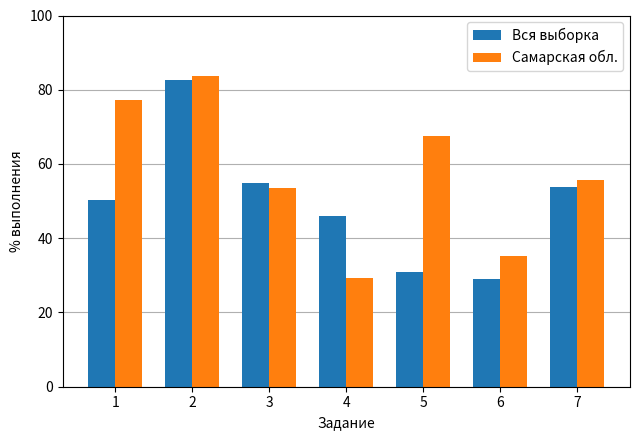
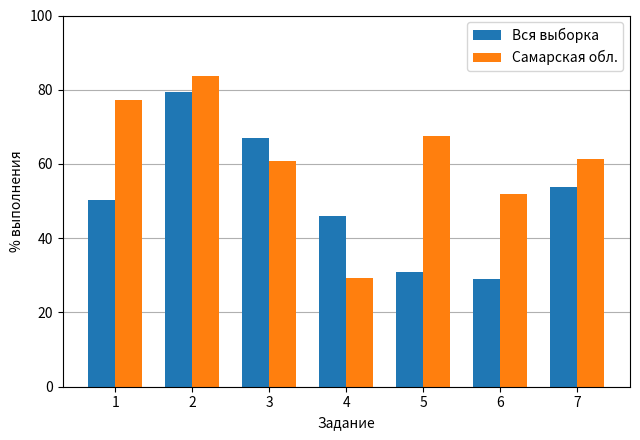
  {
    "Вся выборка": {
      "1": 50,
-     "2": 83,
-     "3": 55,
+     "2": 79,
+     "3": 67,
      "4": 46,
      "5": 31,
      "6": 29,
      "7": 54
    },
    "Самарская обл.": {
      "1": 77,
      "2": 84,
-     "3": 54,
+     "3": 61,
      "4": 29,
      "5": 68,
-     "6": 35,
-     "7": 56
+     "6": 52,
+     "7": 61
    }
  }
